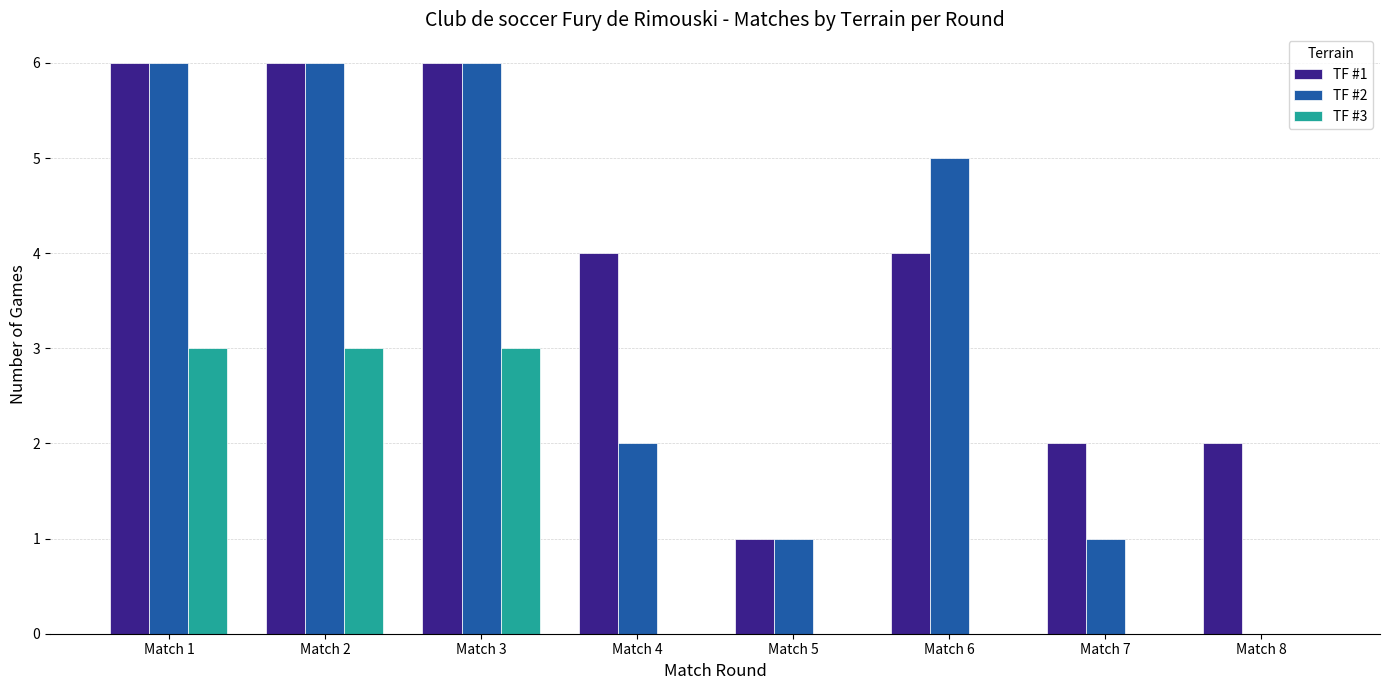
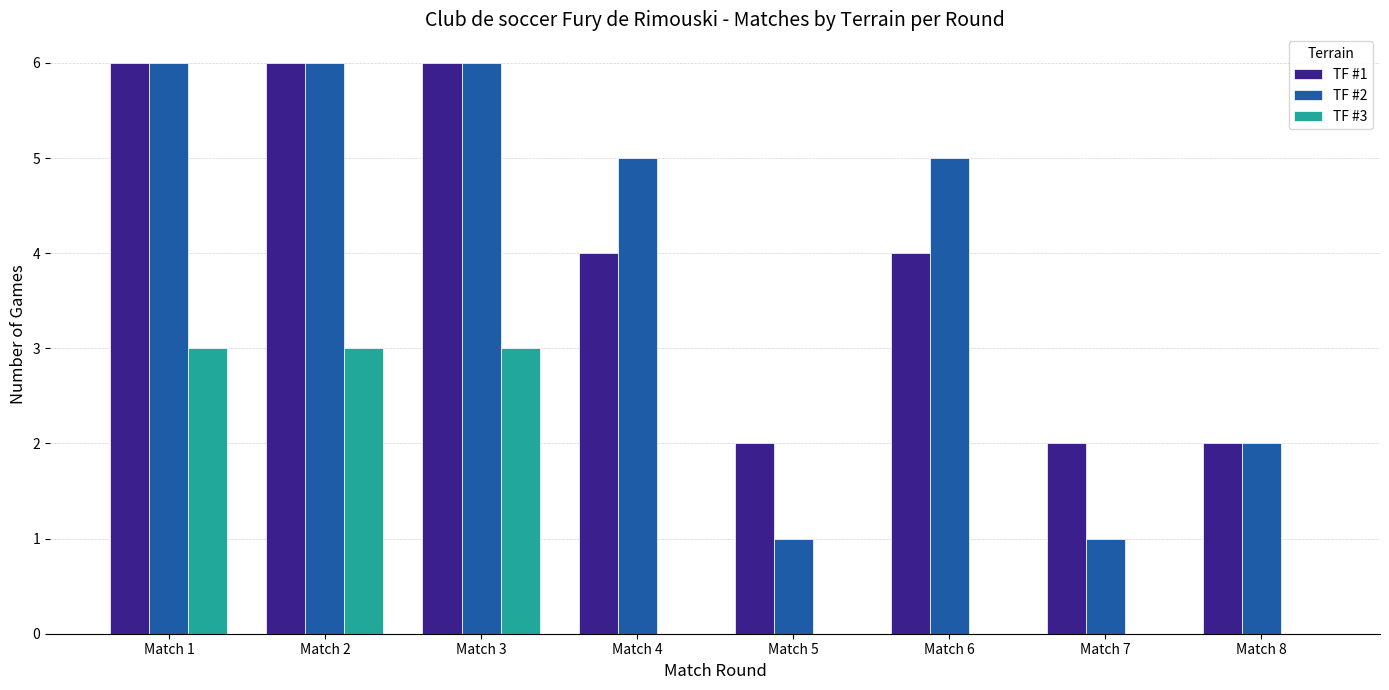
  {
    "TF #1": {
      "Match 1": 6,
      "Match 2": 6,
      "Match 3": 6,
      "Match 4": 4,
-     "Match 5": 1,
+     "Match 5": 2,
      "Match 6": 4,
      "Match 7": 2,
      "Match 8": 2
    },
    "TF #2": {
      "Match 1": 6,
      "Match 2": 6,
      "Match 3": 6,
-     "Match 4": 2,
+     "Match 4": 5,
      "Match 5": 1,
      "Match 6": 5,
      "Match 7": 1,
-     "Match 8": 0
+     "Match 8": 2
    },
    "TF #3": {
      "Match 1": 3,
      "Match 2": 3,
      "Match 3": 3,
      "Match 4": 0,
      "Match 5": 0,
      "Match 6": 0,
      "Match 7": 0,
      "Match 8": 0
    }
  }
